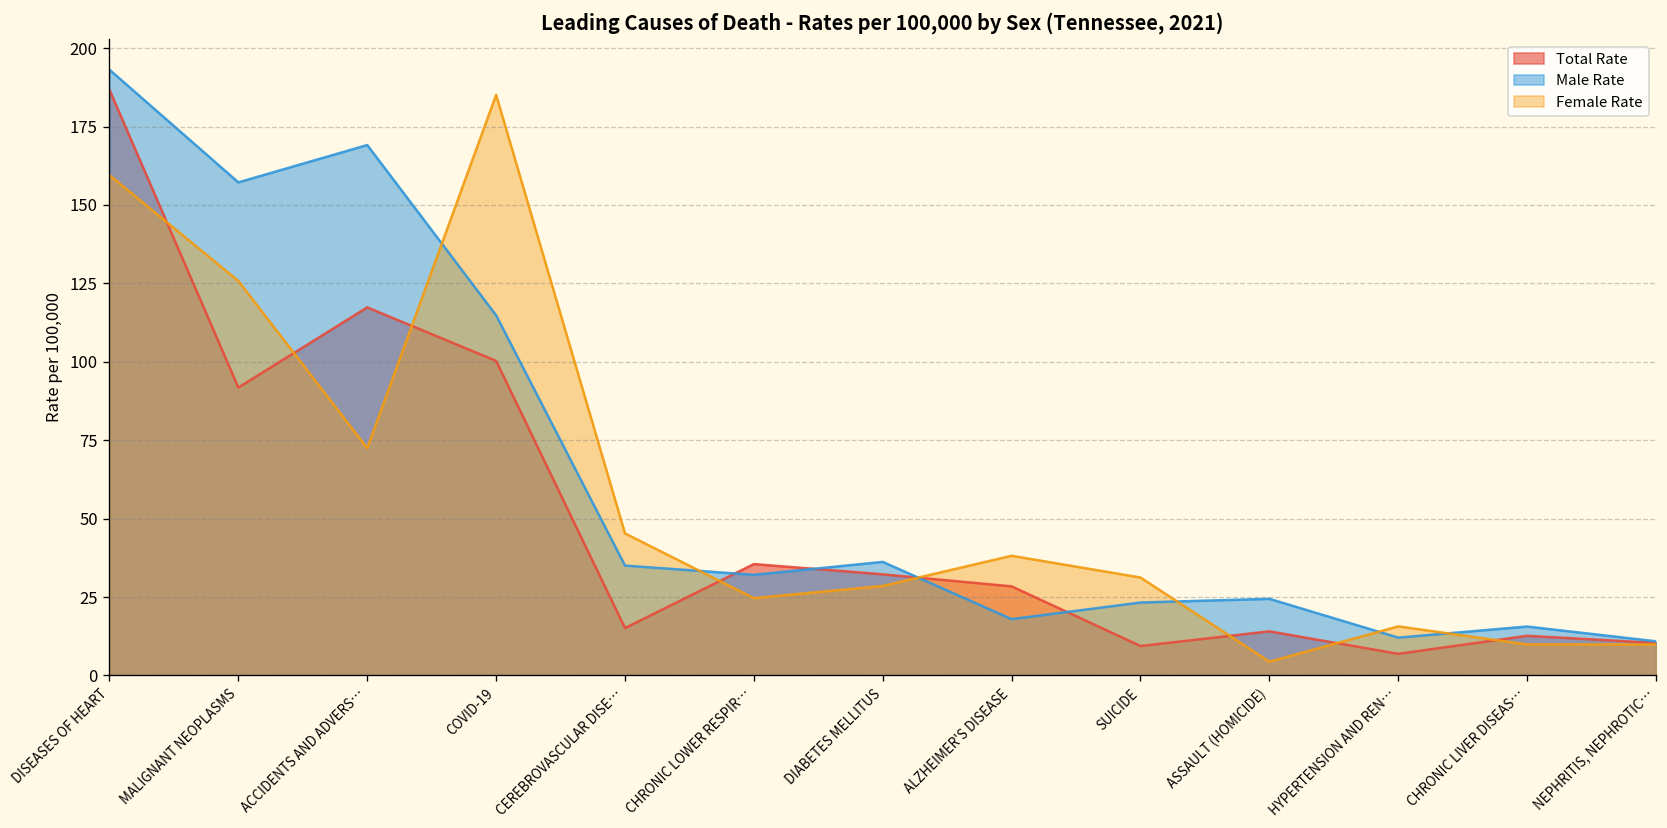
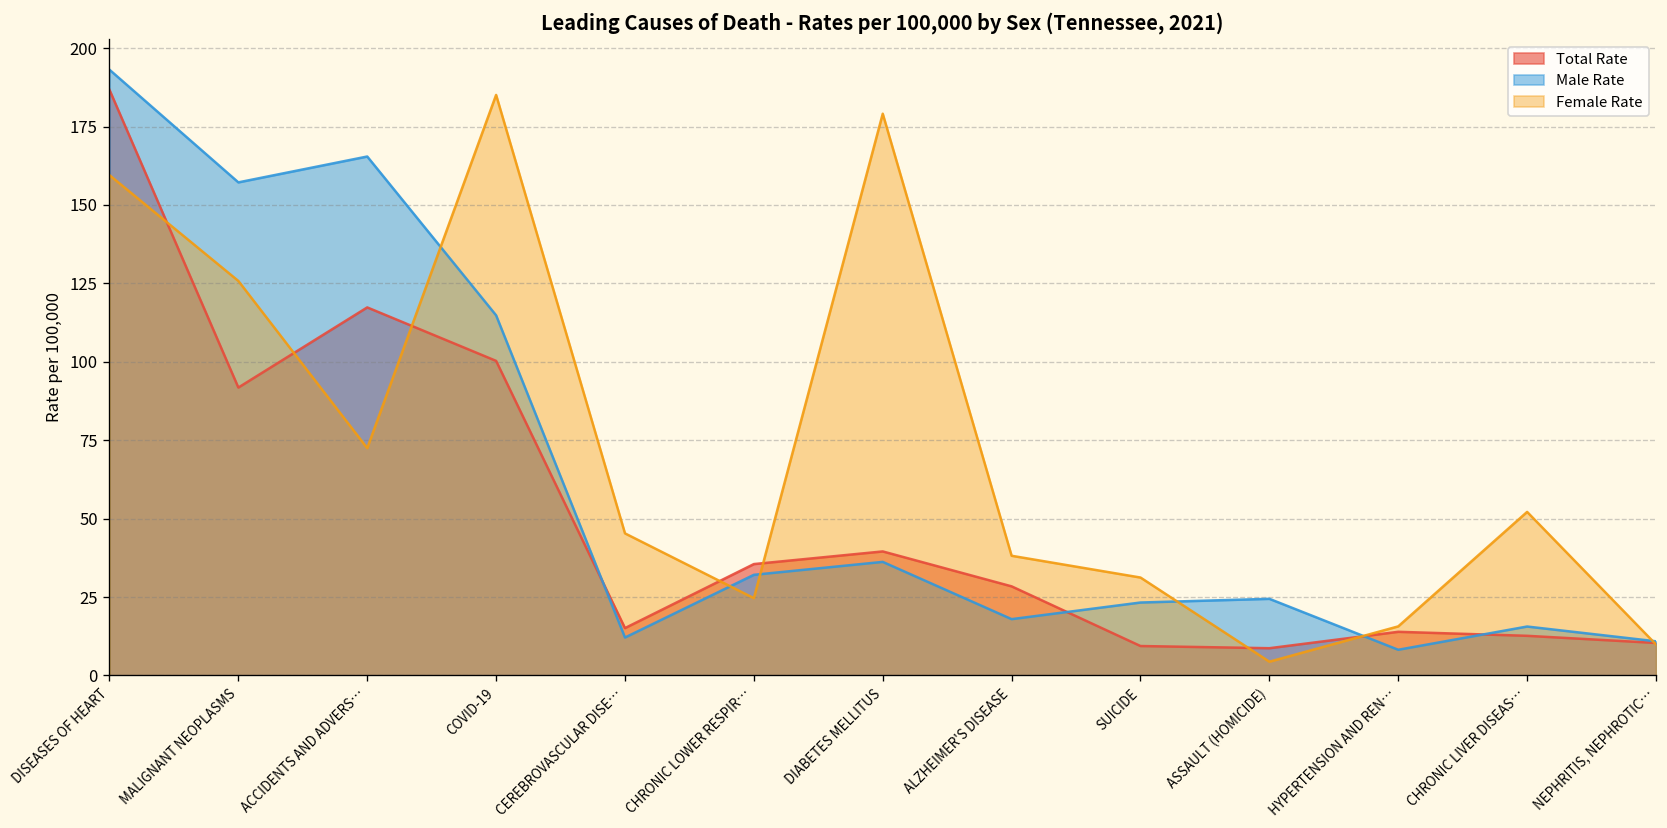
  {
    "Total Rate": {
      "DISEASES OF HEART": 187,
      "MALIGNANT NEOPLASMS": 92,
      "ACCIDENTS AND ADVERS…": 117,
      "COVID-19": 100,
      "CEREBROVASCULAR DISE…": 15,
      "CHRONIC LOWER RESPIR…": 36,
-     "DIABETES MELLITUS": 32,
+     "DIABETES MELLITUS": 40,
      "ALZHEIMER'S DISEASE": 28,
      "SUICIDE": 9,
-     "ASSAULT (HOMICIDE)": 14,
-     "HYPERTENSION AND REN…": 7,
+     "ASSAULT (HOMICIDE)": 9,
+     "HYPERTENSION AND REN…": 14,
      "CHRONIC LIVER DISEAS…": 13
    },
    "Male Rate": {
      "DISEASES OF HEART": 193,
      "MALIGNANT NEOPLASMS": 157,
-     "ACCIDENTS AND ADVERS…": 169,
+     "ACCIDENTS AND ADVERS…": 165,
      "COVID-19": 115,
-     "CEREBROVASCULAR DISE…": 35,
+     "CEREBROVASCULAR DISE…": 12,
      "CHRONIC LOWER RESPIR…": 32,
      "DIABETES MELLITUS": 36,
      "ALZHEIMER'S DISEASE": 18,
      "SUICIDE": 23,
      "ASSAULT (HOMICIDE)": 24,
-     "HYPERTENSION AND REN…": 12,
+     "HYPERTENSION AND REN…": 8,
      "CHRONIC LIVER DISEAS…": 16
    },
    "Female Rate": {
      "DISEASES OF HEART": 159,
      "MALIGNANT NEOPLASMS": 126,
      "ACCIDENTS AND ADVERS…": 72,
      "COVID-19": 185,
      "CEREBROVASCULAR DISE…": 45,
      "CHRONIC LOWER RESPIR…": 25,
-     "DIABETES MELLITUS": 29,
+     "DIABETES MELLITUS": 179,
      "ALZHEIMER'S DISEASE": 38,
      "SUICIDE": 31,
      "ASSAULT (HOMICIDE)": 4,
      "HYPERTENSION AND REN…": 16,
-     "CHRONIC LIVER DISEAS…": 10
+     "CHRONIC LIVER DISEAS…": 52
    }
  }
